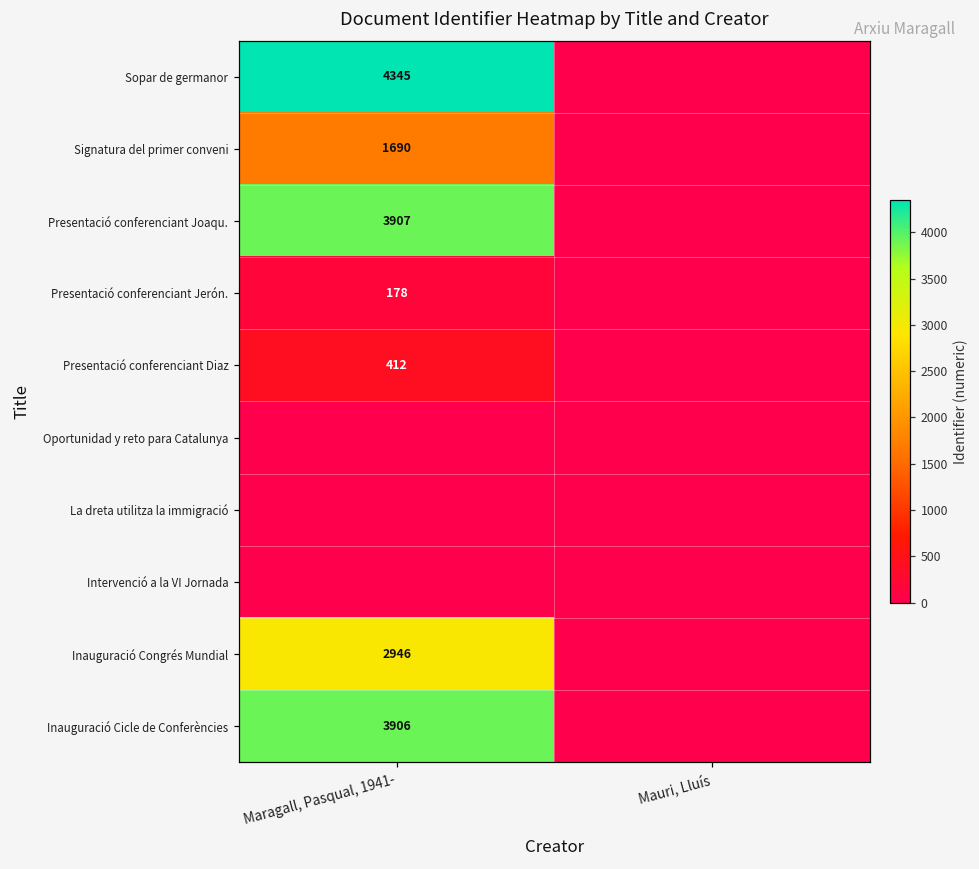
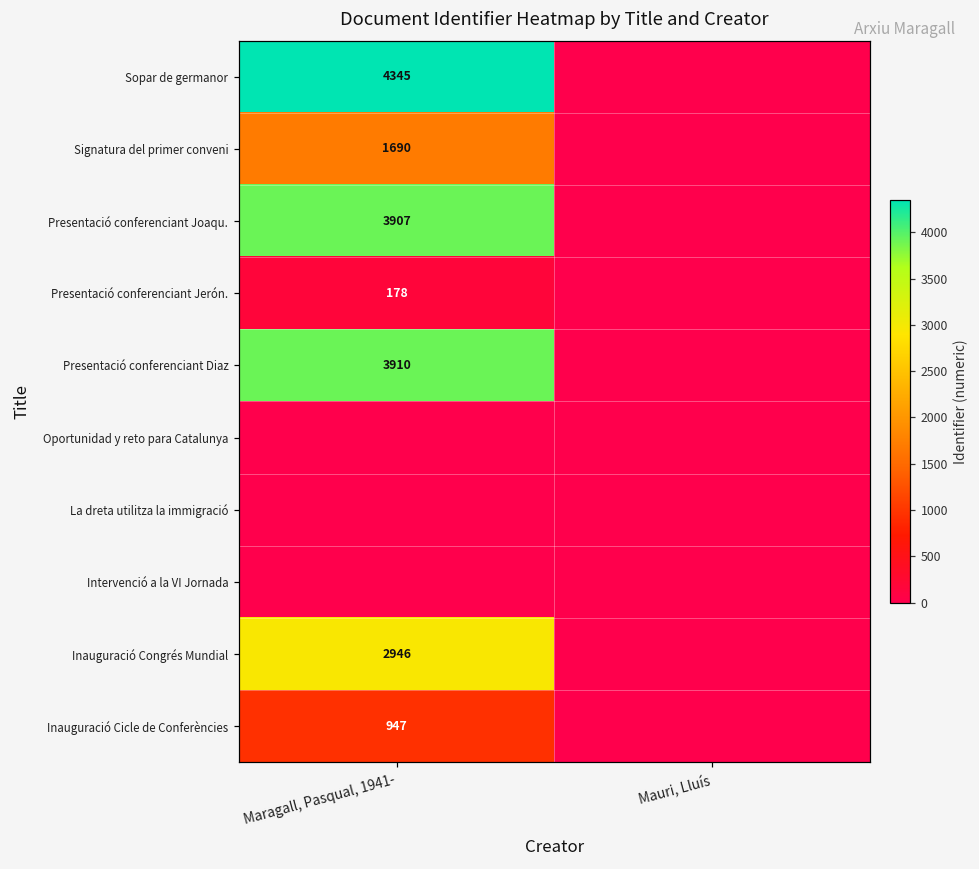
  {
    "Sopar de germanor": {
      "Maragall, Pasqual, 1941-": 4345
    },
    "Signatura del primer conveni": {
      "Maragall, Pasqual, 1941-": 1690
    },
    "Presentació conferenciant Joaqu.": {
      "Maragall, Pasqual, 1941-": 3907
    },
    "Presentació conferenciant Jerón.": {
      "Maragall, Pasqual, 1941-": 178
    },
    "Presentació conferenciant Diaz": {
-     "Maragall, Pasqual, 1941-": 412
+     "Maragall, Pasqual, 1941-": 3910
    },
    "Inauguració Congrés Mundial": {
      "Maragall, Pasqual, 1941-": 2946
    },
    "Inauguració Cicle de Conferències": {
-     "Maragall, Pasqual, 1941-": 3906
+     "Maragall, Pasqual, 1941-": 947
    }
  }
